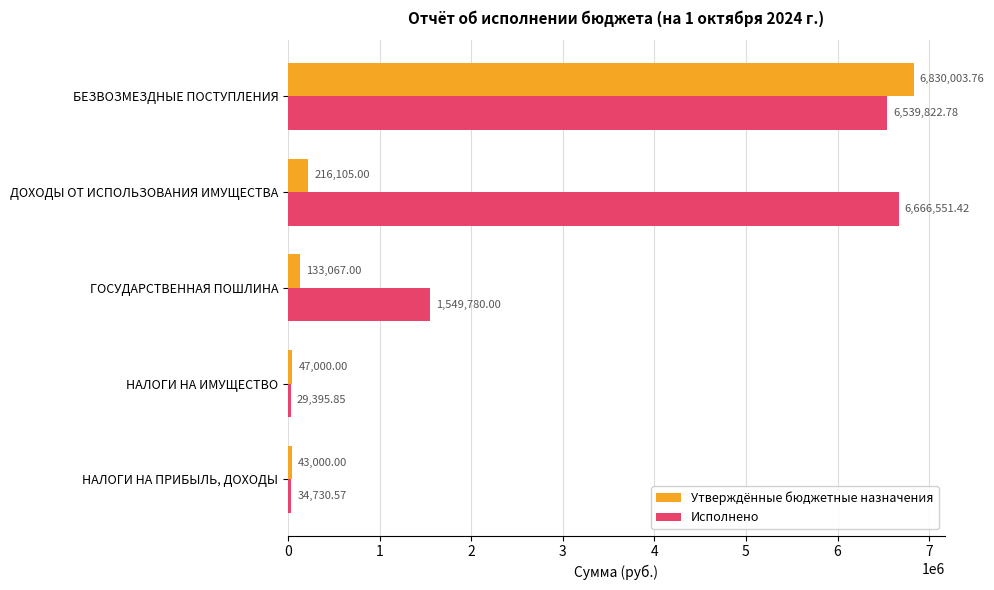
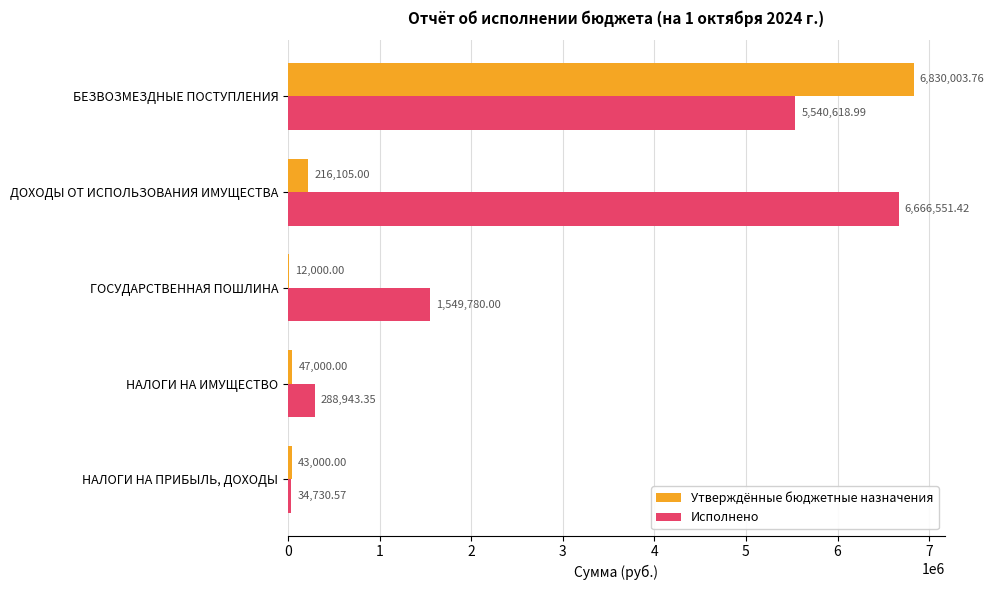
  {
    "Утверждённые бюджетные назначения": {
      "БЕЗВОЗМЕЗДНЫЕ ПОСТУПЛЕНИЯ": "6,830,003.76",
      "ДОХОДЫ ОТ ИСПОЛЬЗОВАНИЯ ИМУЩЕСТВА": "216,105.00",
-     "ГОСУДАРСТВЕННАЯ ПОШЛИНА": "133,067.00",
+     "ГОСУДАРСТВЕННАЯ ПОШЛИНА": "12,000.00",
      "НАЛОГИ НА ИМУЩЕСТВО": "47,000.00",
      "НАЛОГИ НА ПРИБЫЛЬ, ДОХОДЫ": "43,000.00"
    },
    "Исполнено": {
-     "БЕЗВОЗМЕЗДНЫЕ ПОСТУПЛЕНИЯ": "6,539,822.78",
+     "БЕЗВОЗМЕЗДНЫЕ ПОСТУПЛЕНИЯ": "5,540,618.99",
      "ДОХОДЫ ОТ ИСПОЛЬЗОВАНИЯ ИМУЩЕСТВА": "6,666,551.42",
      "ГОСУДАРСТВЕННАЯ ПОШЛИНА": "1,549,780.00",
-     "НАЛОГИ НА ИМУЩЕСТВО": "29,395.85",
+     "НАЛОГИ НА ИМУЩЕСТВО": "288,943.35",
      "НАЛОГИ НА ПРИБЫЛЬ, ДОХОДЫ": "34,730.57"
    }
  }
